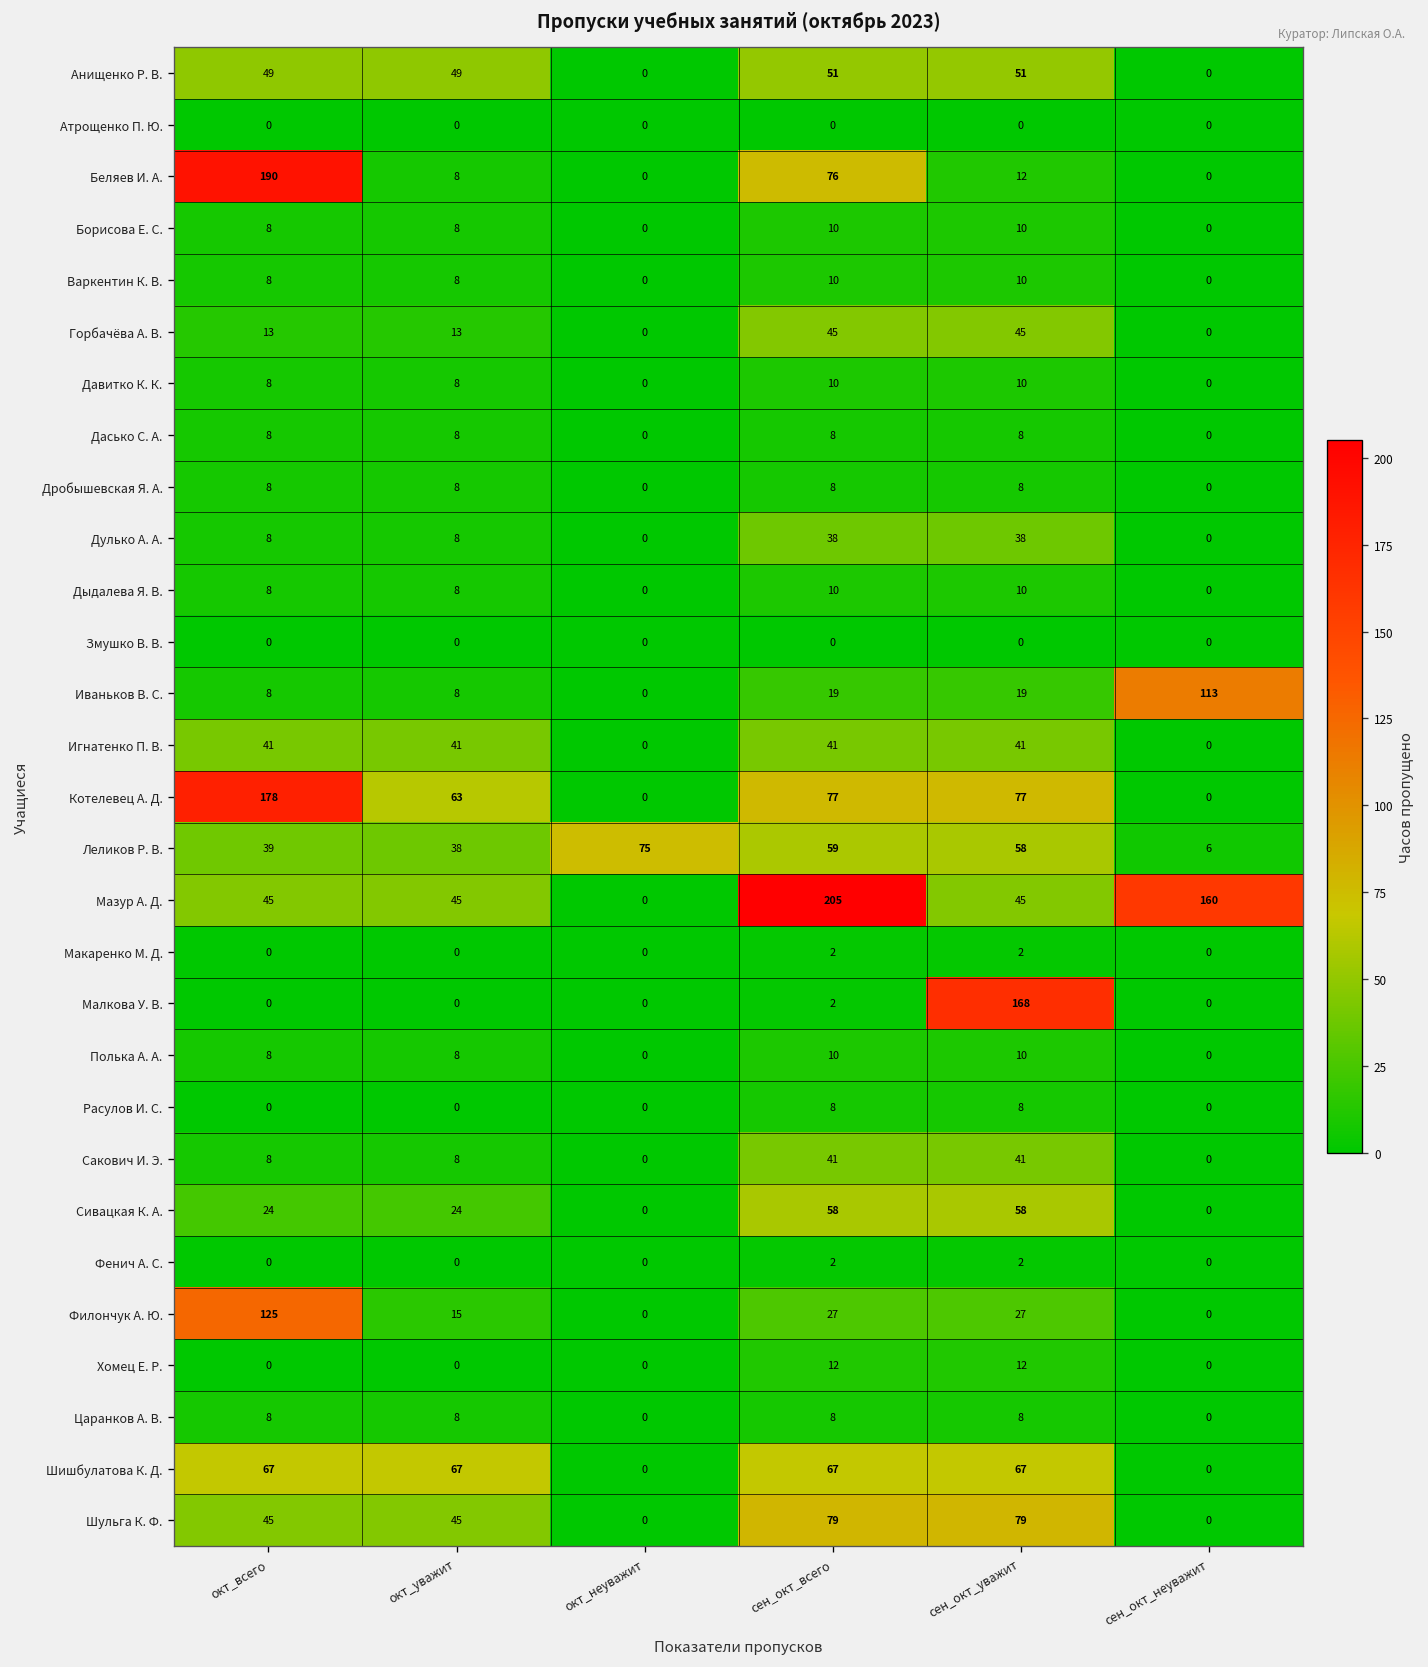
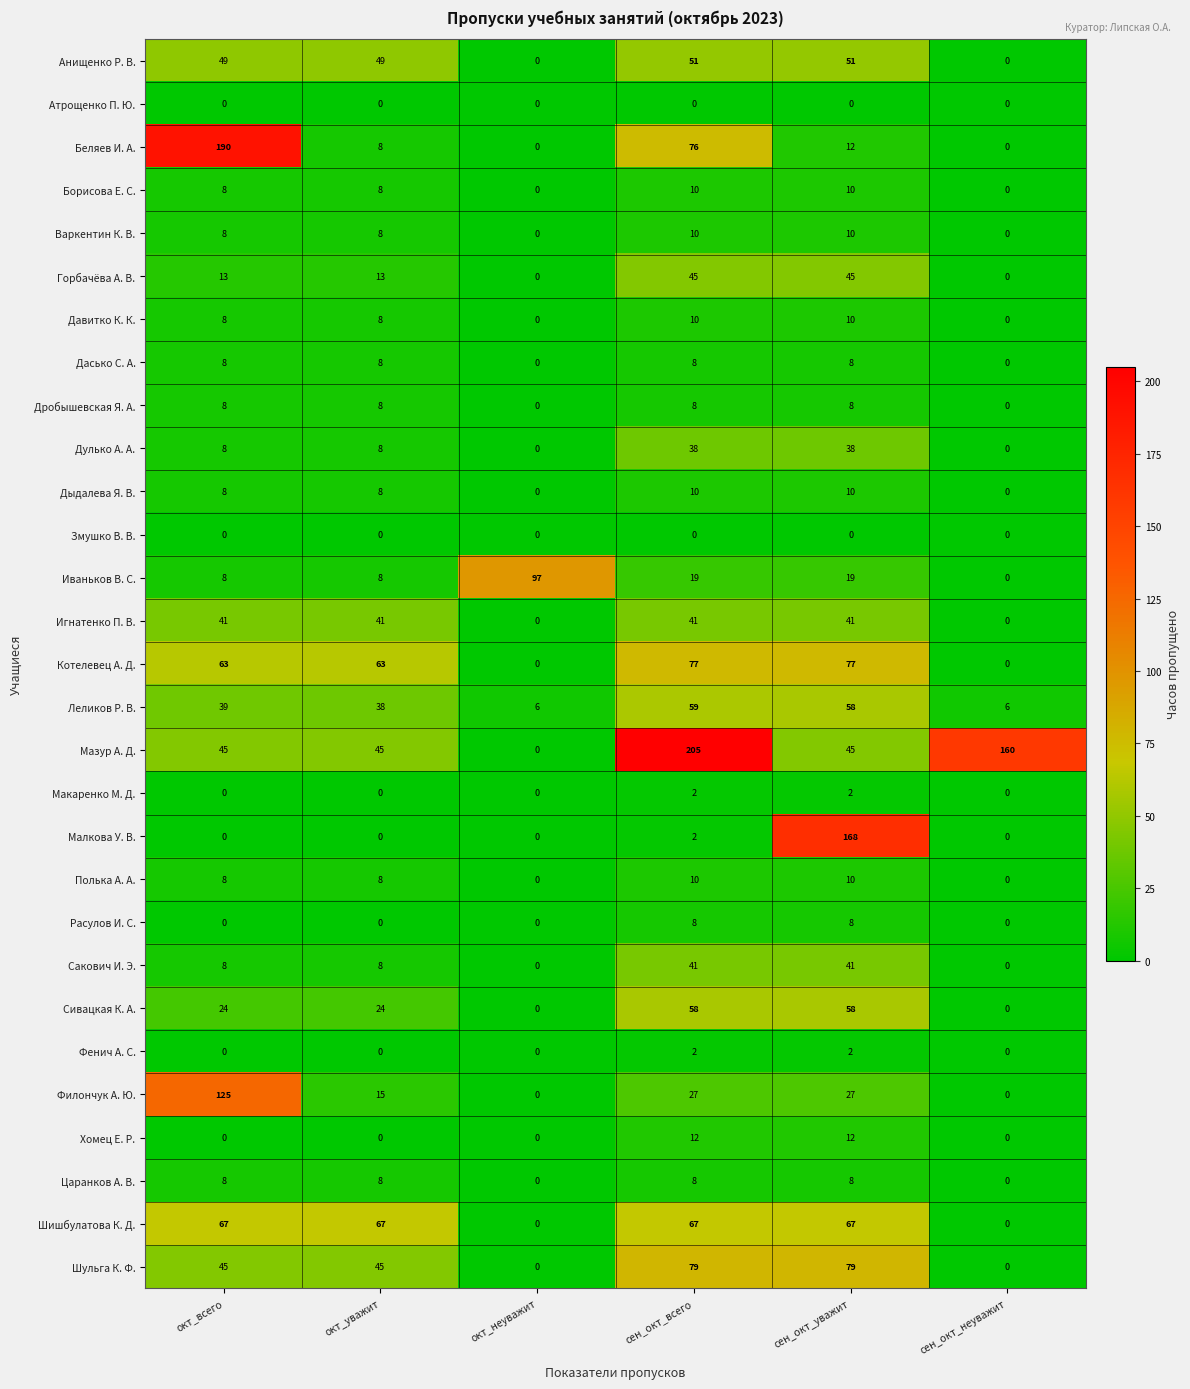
  {
    "Анищенко Р. В.": {
      "окт_всего": 49,
      "окт_уважит": 49,
      "окт_неуважит": 0,
      "сен_окт_всего": 51,
      "сен_окт_уважит": 51,
      "сен_окт_неуважит": 0
    },
    "Атрощенко П. Ю.": {
      "окт_всего": 0,
      "окт_уважит": 0,
      "окт_неуважит": 0,
      "сен_окт_всего": 0,
      "сен_окт_уважит": 0,
      "сен_окт_неуважит": 0
    },
    "Беляев И. А.": {
      "окт_всего": 190,
      "окт_уважит": 8,
      "окт_неуважит": 0,
      "сен_окт_всего": 76,
      "сен_окт_уважит": 12,
      "сен_окт_неуважит": 0
    },
    "Борисова Е. С.": {
      "окт_всего": 8,
      "окт_уважит": 8,
      "окт_неуважит": 0,
      "сен_окт_всего": 10,
      "сен_окт_уважит": 10,
      "сен_окт_неуважит": 0
    },
    "Варкентин К. В.": {
      "окт_всего": 8,
      "окт_уважит": 8,
      "окт_неуважит": 0,
      "сен_окт_всего": 10,
      "сен_окт_уважит": 10,
      "сен_окт_неуважит": 0
    },
    "Горбачёва А. В.": {
      "окт_всего": 13,
      "окт_уважит": 13,
      "окт_неуважит": 0,
      "сен_окт_всего": 45,
      "сен_окт_уважит": 45,
      "сен_окт_неуважит": 0
    },
    "Давитко К. К.": {
      "окт_всего": 8,
      "окт_уважит": 8,
      "окт_неуважит": 0,
      "сен_окт_всего": 10,
      "сен_окт_уважит": 10,
      "сен_окт_неуважит": 0
    },
    "Дасько С. А.": {
      "окт_всего": 8,
      "окт_уважит": 8,
      "окт_неуважит": 0,
      "сен_окт_всего": 8,
      "сен_окт_уважит": 8,
      "сен_окт_неуважит": 0
    },
    "Дробышевская Я. А.": {
      "окт_всего": 8,
      "окт_уважит": 8,
      "окт_неуважит": 0,
      "сен_окт_всего": 8,
      "сен_окт_уважит": 8,
      "сен_окт_неуважит": 0
    },
    "Дулько А. А.": {
      "окт_всего": 8,
      "окт_уважит": 8,
      "окт_неуважит": 0,
      "сен_окт_всего": 38,
      "сен_окт_уважит": 38,
      "сен_окт_неуважит": 0
    },
    "Дыдалева Я. В.": {
      "окт_всего": 8,
      "окт_уважит": 8,
      "окт_неуважит": 0,
      "сен_окт_всего": 10,
      "сен_окт_уважит": 10,
      "сен_окт_неуважит": 0
    },
    "Змушко В. В.": {
      "окт_всего": 0,
      "окт_уважит": 0,
      "окт_неуважит": 0,
      "сен_окт_всего": 0,
      "сен_окт_уважит": 0,
      "сен_окт_неуважит": 0
    },
    "Иваньков В. С.": {
      "окт_всего": 8,
      "окт_уважит": 8,
-     "окт_неуважит": 0,
+     "окт_неуважит": 97,
      "сен_окт_всего": 19,
      "сен_окт_уважит": 19,
-     "сен_окт_неуважит": 113
+     "сен_окт_неуважит": 0
    },
    "Игнатенко П. В.": {
      "окт_всего": 41,
      "окт_уважит": 41,
      "окт_неуважит": 0,
      "сен_окт_всего": 41,
      "сен_окт_уважит": 41,
      "сен_окт_неуважит": 0
    },
    "Котелевец А. Д.": {
-     "окт_всего": 178,
+     "окт_всего": 63,
      "окт_уважит": 63,
      "окт_неуважит": 0,
      "сен_окт_всего": 77,
      "сен_окт_уважит": 77,
      "сен_окт_неуважит": 0
    },
    "Леликов Р. В.": {
      "окт_всего": 39,
      "окт_уважит": 38,
-     "окт_неуважит": 75,
+     "окт_неуважит": 6,
      "сен_окт_всего": 59,
      "сен_окт_уважит": 58,
      "сен_окт_неуважит": 6
    },
    "Мазур А. Д.": {
      "окт_всего": 45,
      "окт_уважит": 45,
      "окт_неуважит": 0,
      "сен_окт_всего": 205,
      "сен_окт_уважит": 45,
      "сен_окт_неуважит": 160
    },
    "Макаренко М. Д.": {
      "окт_всего": 0,
      "окт_уважит": 0,
      "окт_неуважит": 0,
      "сен_окт_всего": 2,
      "сен_окт_уважит": 2,
      "сен_окт_неуважит": 0
    },
    "Малкова У. В.": {
      "окт_всего": 0,
      "окт_уважит": 0,
      "окт_неуважит": 0,
      "сен_окт_всего": 2,
      "сен_окт_уважит": 168,
      "сен_окт_неуважит": 0
    },
    "Полька А. А.": {
      "окт_всего": 8,
      "окт_уважит": 8,
      "окт_неуважит": 0,
      "сен_окт_всего": 10,
      "сен_окт_уважит": 10,
      "сен_окт_неуважит": 0
    },
    "Расулов И. С.": {
      "окт_всего": 0,
      "окт_уважит": 0,
      "окт_неуважит": 0,
      "сен_окт_всего": 8,
      "сен_окт_уважит": 8,
      "сен_окт_неуважит": 0
    },
    "Сакович И. Э.": {
      "окт_всего": 8,
      "окт_уважит": 8,
      "окт_неуважит": 0,
      "сен_окт_всего": 41,
      "сен_окт_уважит": 41,
      "сен_окт_неуважит": 0
    },
    "Сивацкая К. А.": {
      "окт_всего": 24,
      "окт_уважит": 24,
      "окт_неуважит": 0,
      "сен_окт_всего": 58,
      "сен_окт_уважит": 58,
      "сен_окт_неуважит": 0
    },
    "Фенич А. С.": {
      "окт_всего": 0,
      "окт_уважит": 0,
      "окт_неуважит": 0,
      "сен_окт_всего": 2,
      "сен_окт_уважит": 2,
      "сен_окт_неуважит": 0
    },
    "Филончук А. Ю.": {
      "окт_всего": 125,
      "окт_уважит": 15,
      "окт_неуважит": 0,
      "сен_окт_всего": 27,
      "сен_окт_уважит": 27,
      "сен_окт_неуважит": 0
    },
    "Хомец Е. Р.": {
      "окт_всего": 0,
      "окт_уважит": 0,
      "окт_неуважит": 0,
      "сен_окт_всего": 12,
      "сен_окт_уважит": 12,
      "сен_окт_неуважит": 0
    },
    "Царанков А. В.": {
      "окт_всего": 8,
      "окт_уважит": 8,
      "окт_неуважит": 0,
      "сен_окт_всего": 8,
      "сен_окт_уважит": 8,
      "сен_окт_неуважит": 0
    },
    "Шишбулатова К. Д.": {
      "окт_всего": 67,
      "окт_уважит": 67,
      "окт_неуважит": 0,
      "сен_окт_всего": 67,
      "сен_окт_уважит": 67,
      "сен_окт_неуважит": 0
    },
    "Шульга К. Ф.": {
      "окт_всего": 45,
      "окт_уважит": 45,
      "окт_неуважит": 0,
      "сен_окт_всего": 79,
      "сен_окт_уважит": 79,
      "сен_окт_неуважит": 0
    }
  }
